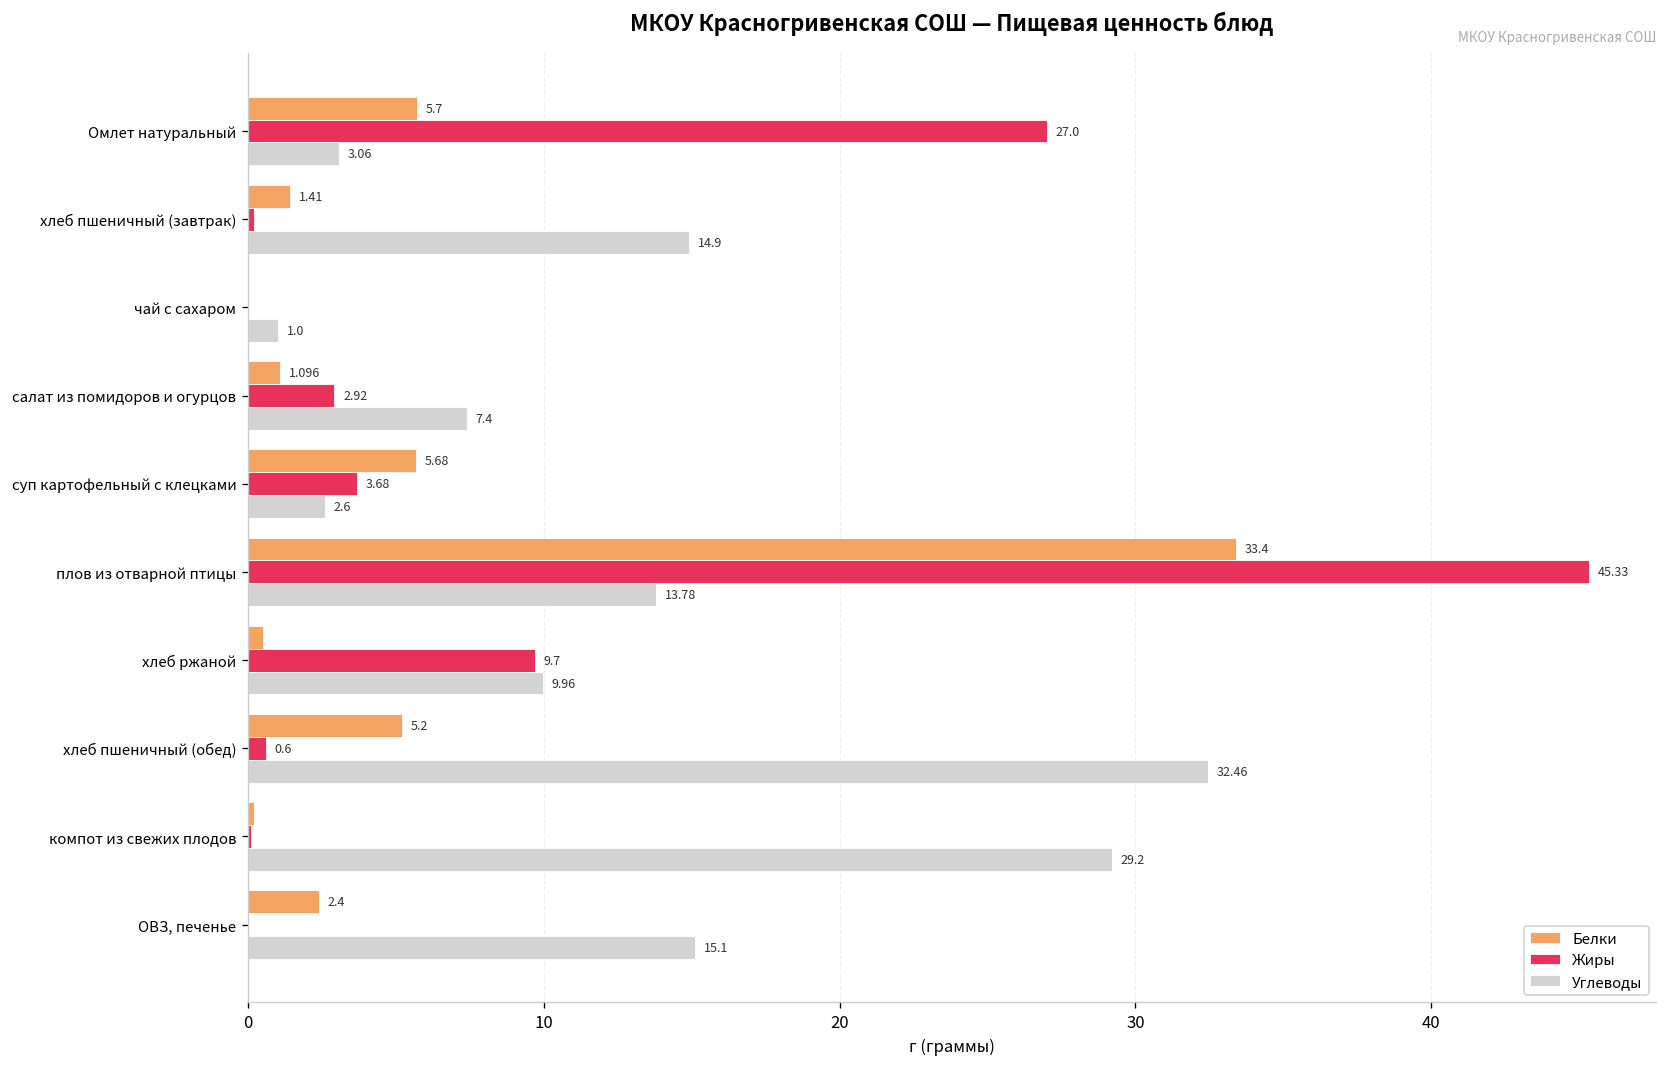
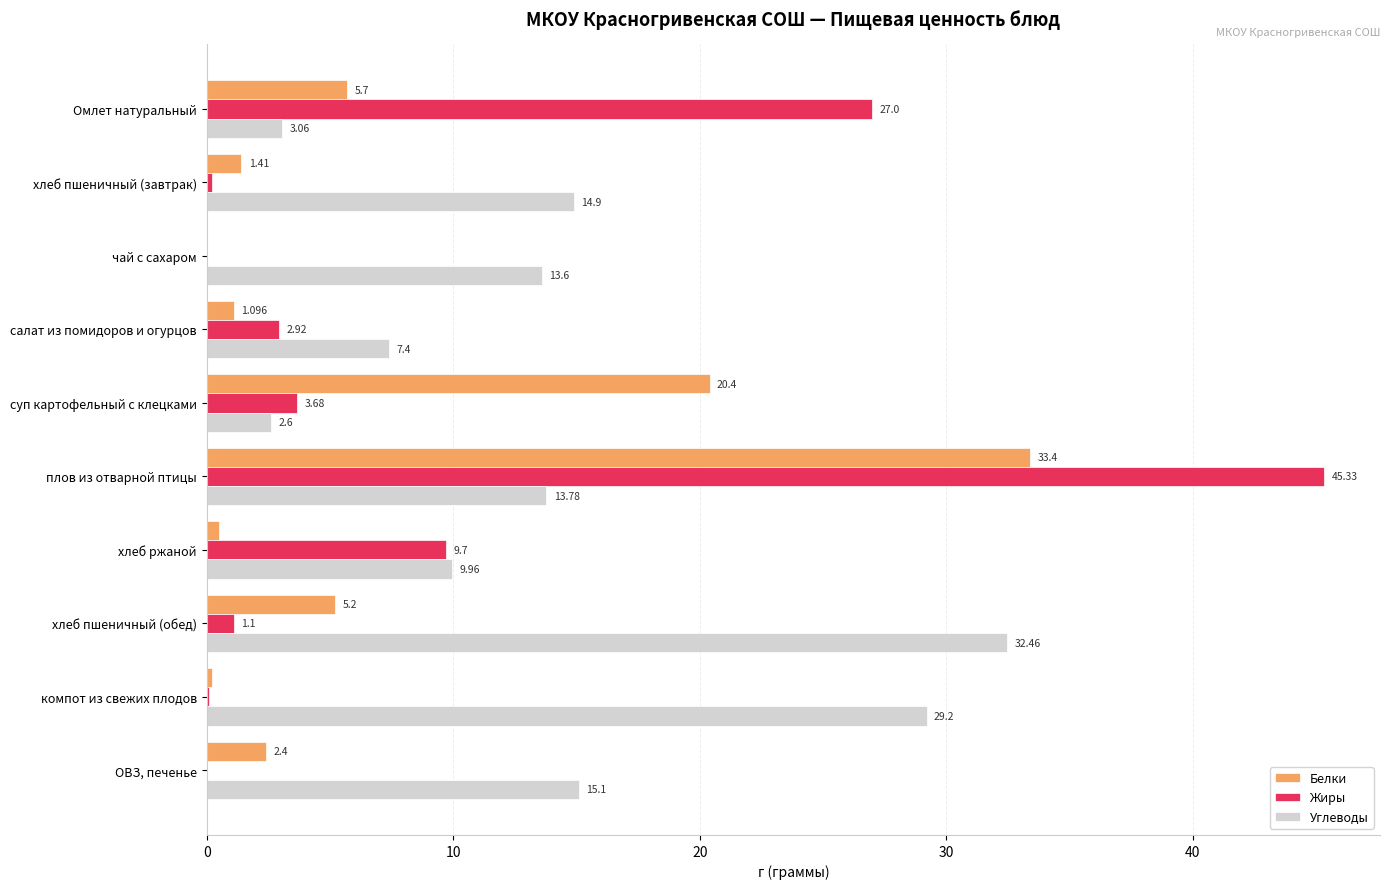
  {
    "Белки": {
      "Омлет натуральный": 5.7,
      "хлеб пшеничный (завтрак)": 1.41,
      "салат из помидоров и огурцов": 1.096,
-     "суп картофельный с клецками": 5.68,
+     "суп картофельный с клецками": 20.4,
      "плов из отварной птицы": 33.4,
      "хлеб пшеничный (обед)": 5.2,
      "ОВЗ, печенье": 2.4
    },
    "Жиры": {
      "Омлет натуральный": 27.0,
      "салат из помидоров и огурцов": 2.92,
      "суп картофельный с клецками": 3.68,
      "плов из отварной птицы": 45.33,
      "хлеб ржаной": 9.7,
-     "хлеб пшеничный (обед)": 0.6
+     "хлеб пшеничный (обед)": 1.1
    },
    "Углеводы": {
      "Омлет натуральный": 3.06,
      "хлеб пшеничный (завтрак)": 14.9,
-     "чай с сахаром": 1.0,
+     "чай с сахаром": 13.6,
      "салат из помидоров и огурцов": 7.4,
      "суп картофельный с клецками": 2.6,
      "плов из отварной птицы": 13.78,
      "хлеб ржаной": 9.96,
      "хлеб пшеничный (обед)": 32.46,
      "компот из свежих плодов": 29.2,
      "ОВЗ, печенье": 15.1
    }
  }
